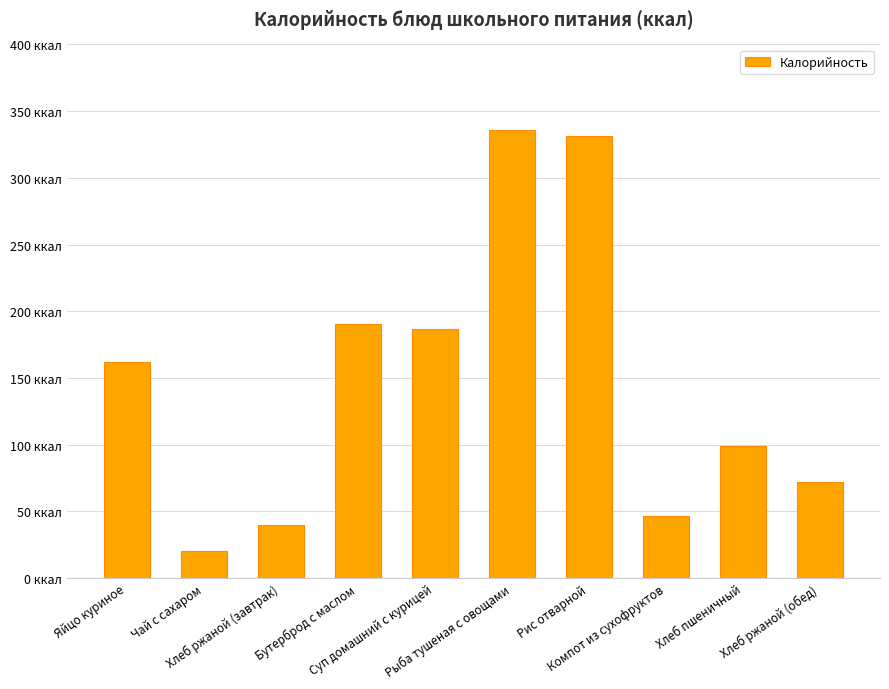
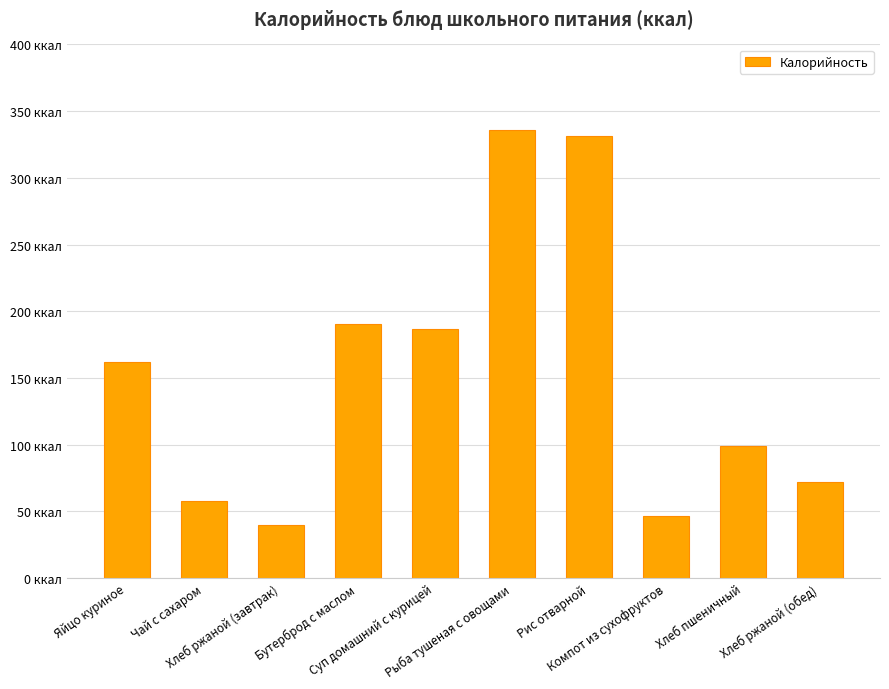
  {
    "Яйцо куриное": "162 ккал",
-   "Чай с сахаром": "20 ккал",
+   "Чай с сахаром": "58 ккал",
    "Хлеб ржаной (завтрак)": "40 ккал",
    "Бутерброд с маслом": "191 ккал",
    "Суп домашний с курицей": "187 ккал",
    "Рыба тушеная с овощами": "336 ккал",
    "Рис отварной": "331 ккал",
    "Компот из сухофруктов": "47 ккал",
    "Хлеб пшеничный": "99 ккал",
    "Хлеб ржаной (обед)": "72 ккал"
  }
